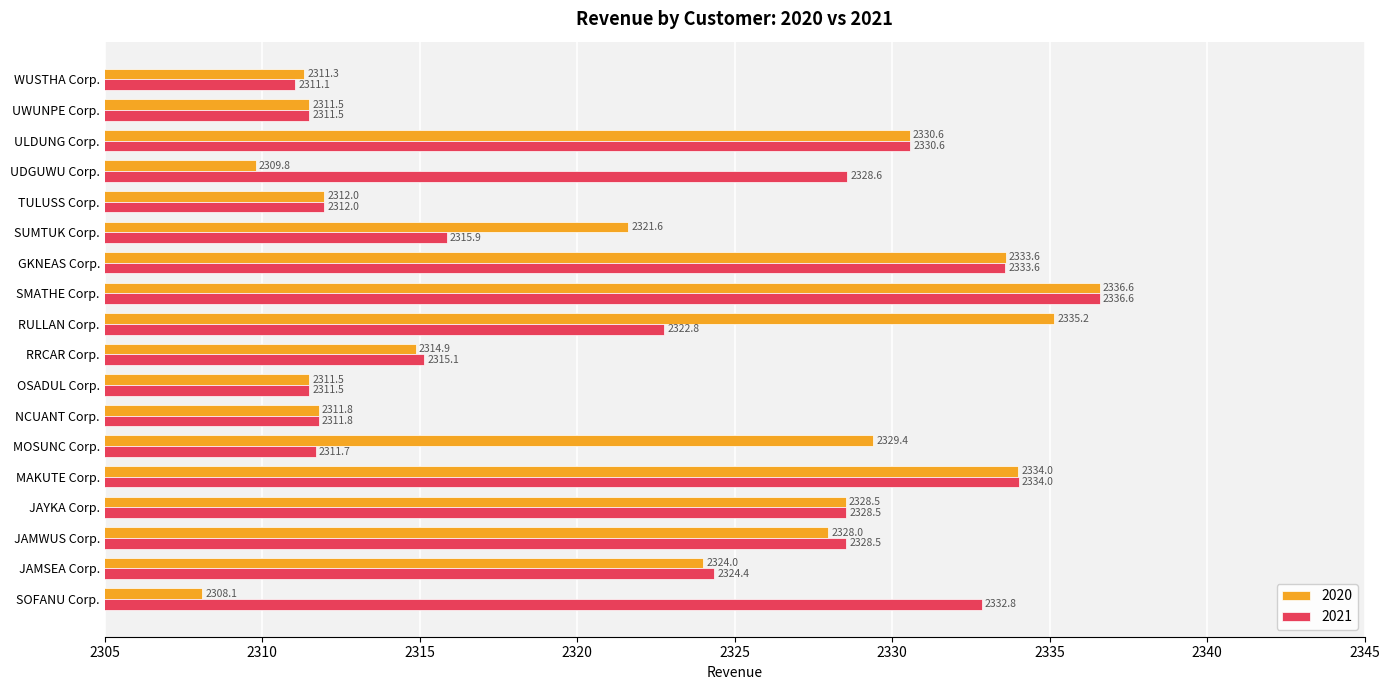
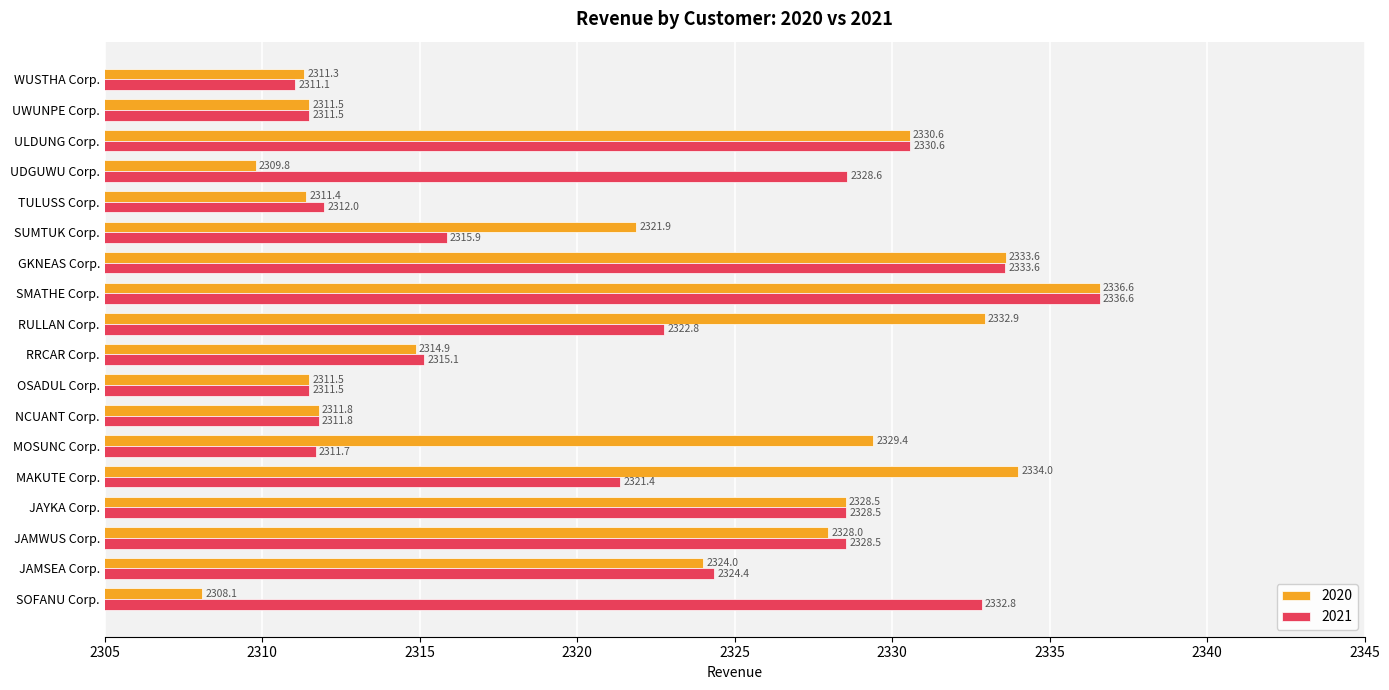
  {
    "2020": {
      "WUSTHA Corp.": 2311.3,
      "UWUNPE Corp.": 2311.5,
      "ULDUNG Corp.": 2330.6,
      "UDGUWU Corp.": 2309.8,
-     "TULUSS Corp.": 2312.0,
-     "SUMTUK Corp.": 2321.6,
+     "TULUSS Corp.": 2311.4,
+     "SUMTUK Corp.": 2321.9,
      "GKNEAS Corp.": 2333.6,
      "SMATHE Corp.": 2336.6,
-     "RULLAN Corp.": 2335.2,
+     "RULLAN Corp.": 2332.9,
      "RRCAR Corp.": 2314.9,
      "OSADUL Corp.": 2311.5,
      "NCUANT Corp.": 2311.8,
      "MOSUNC Corp.": 2329.4,
      "MAKUTE Corp.": 2334.0,
      "JAYKA Corp.": 2328.5,
      "JAMWUS Corp.": 2328.0,
      "JAMSEA Corp.": 2324.0,
      "SOFANU Corp.": 2308.1
    },
    "2021": {
      "WUSTHA Corp.": 2311.1,
      "UWUNPE Corp.": 2311.5,
      "ULDUNG Corp.": 2330.6,
      "UDGUWU Corp.": 2328.6,
      "TULUSS Corp.": 2312.0,
      "SUMTUK Corp.": 2315.9,
      "GKNEAS Corp.": 2333.6,
      "SMATHE Corp.": 2336.6,
      "RULLAN Corp.": 2322.8,
      "RRCAR Corp.": 2315.1,
      "OSADUL Corp.": 2311.5,
      "NCUANT Corp.": 2311.8,
      "MOSUNC Corp.": 2311.7,
-     "MAKUTE Corp.": 2334.0,
+     "MAKUTE Corp.": 2321.4,
      "JAYKA Corp.": 2328.5,
      "JAMWUS Corp.": 2328.5,
      "JAMSEA Corp.": 2324.4,
      "SOFANU Corp.": 2332.8
    }
  }
